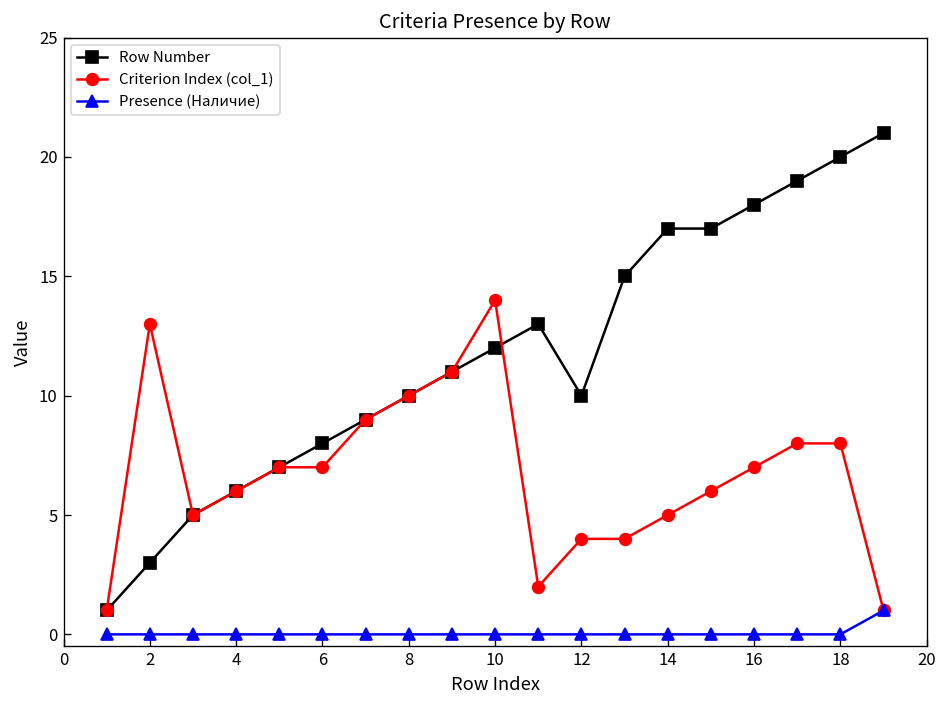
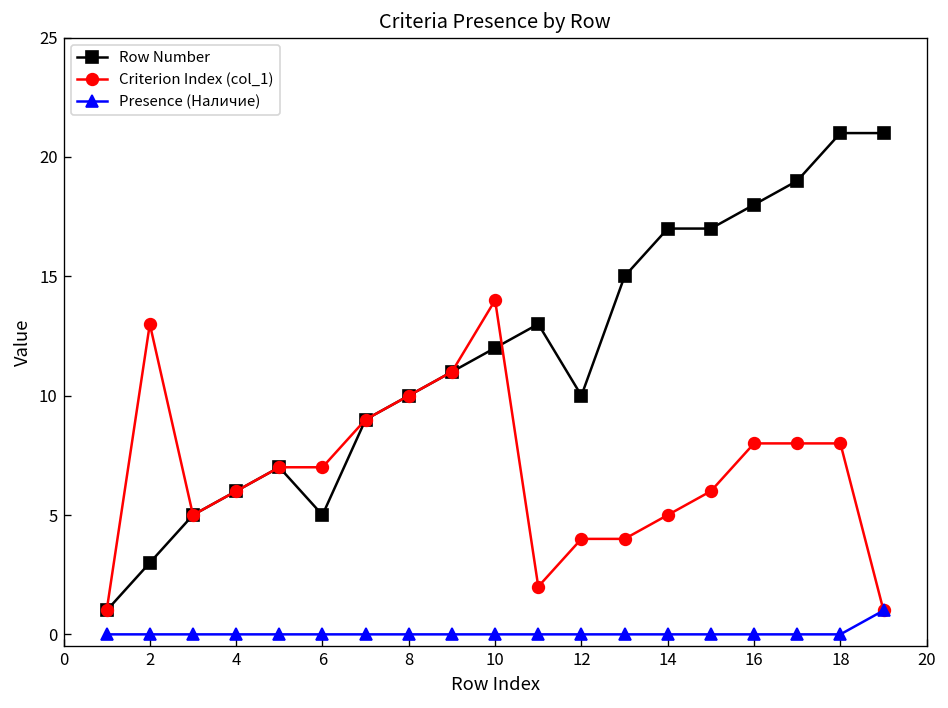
  {
    "Row Number": {
      "2": 3,
-     "6": 8,
+     "6": 5,
      "10": 12,
      "12": 10,
      "14": 17,
      "16": 18,
-     "18": 20
+     "18": 21
    },
    "Criterion Index (col_1)": {
      "2": 13,
      "6": 7,
      "10": 14,
      "12": 4,
      "14": 5,
-     "16": 7,
+     "16": 8,
      "18": 8
    },
    "Presence (Наличие)": {
      "2": 0,
      "4": 0,
      "6": 0,
      "8": 0,
      "10": 0,
      "12": 0,
      "14": 0,
      "16": 0,
      "18": 0
    }
  }
